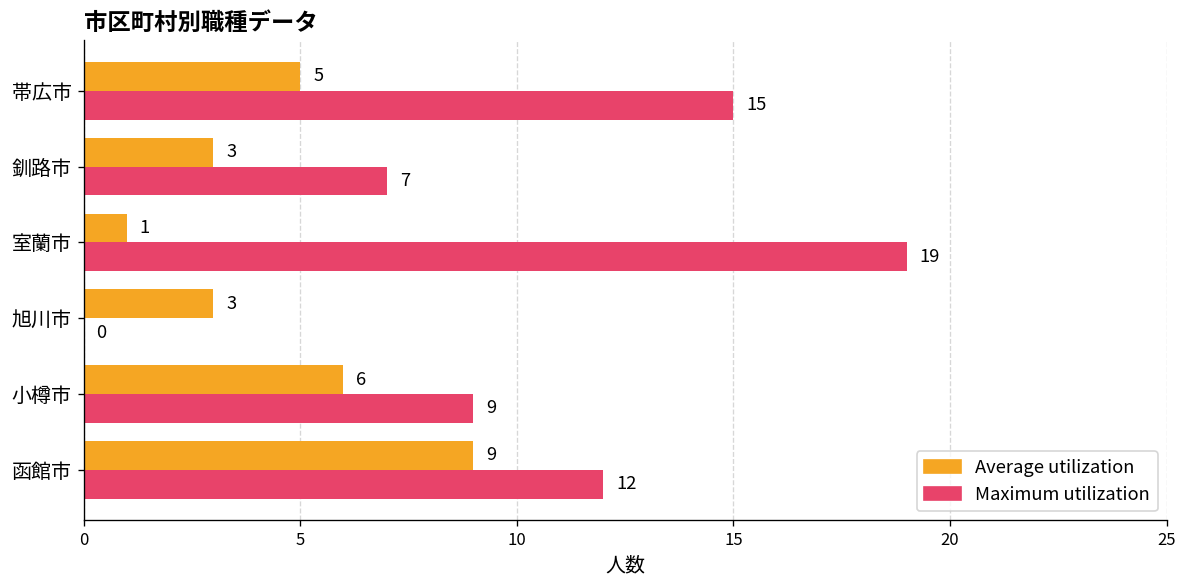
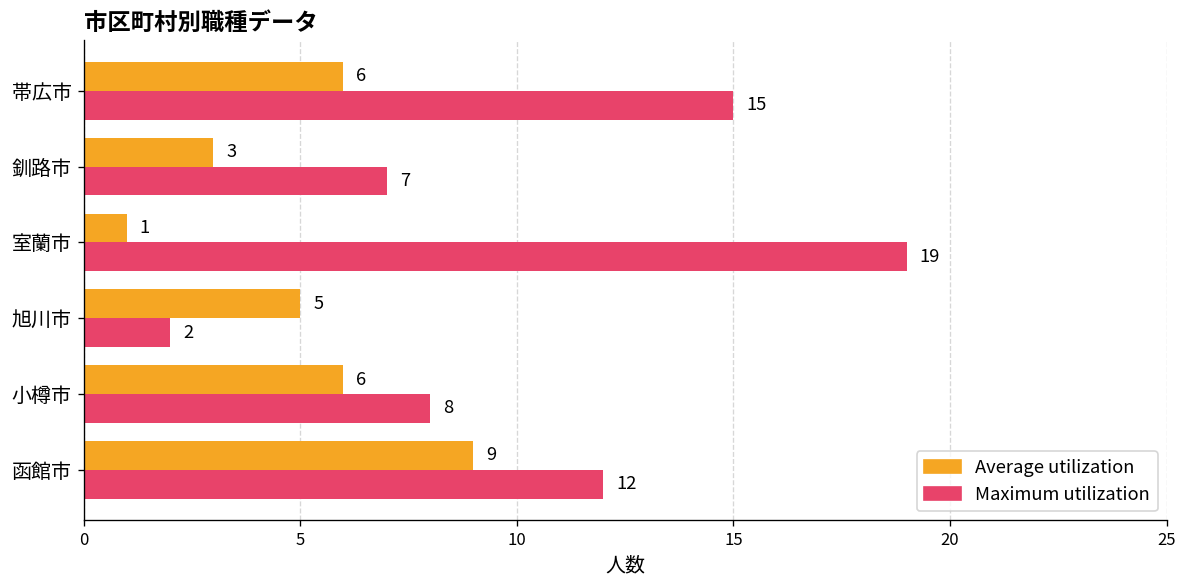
  {
    "Average utilization": {
-     "帯広市": 5,
+     "帯広市": 6,
      "釧路市": 3,
      "室蘭市": 1,
-     "旭川市": 3,
+     "旭川市": 5,
      "小樽市": 6,
      "函館市": 9
    },
    "Maximum utilization": {
      "帯広市": 15,
      "釧路市": 7,
      "室蘭市": 19,
-     "旭川市": 0,
-     "小樽市": 9,
+     "旭川市": 2,
+     "小樽市": 8,
      "函館市": 12
    }
  }
